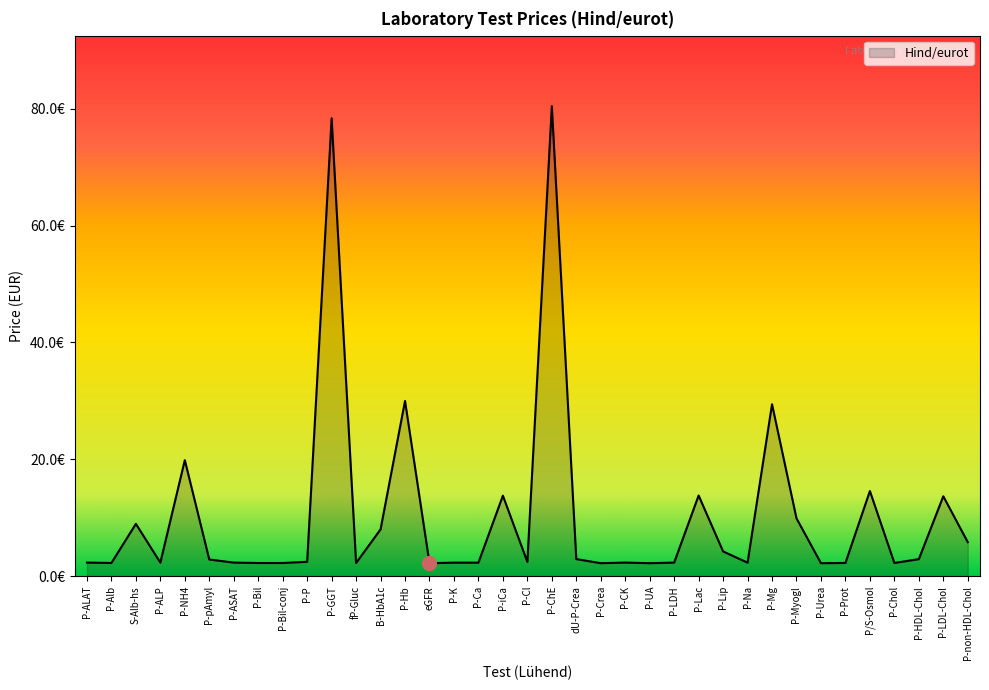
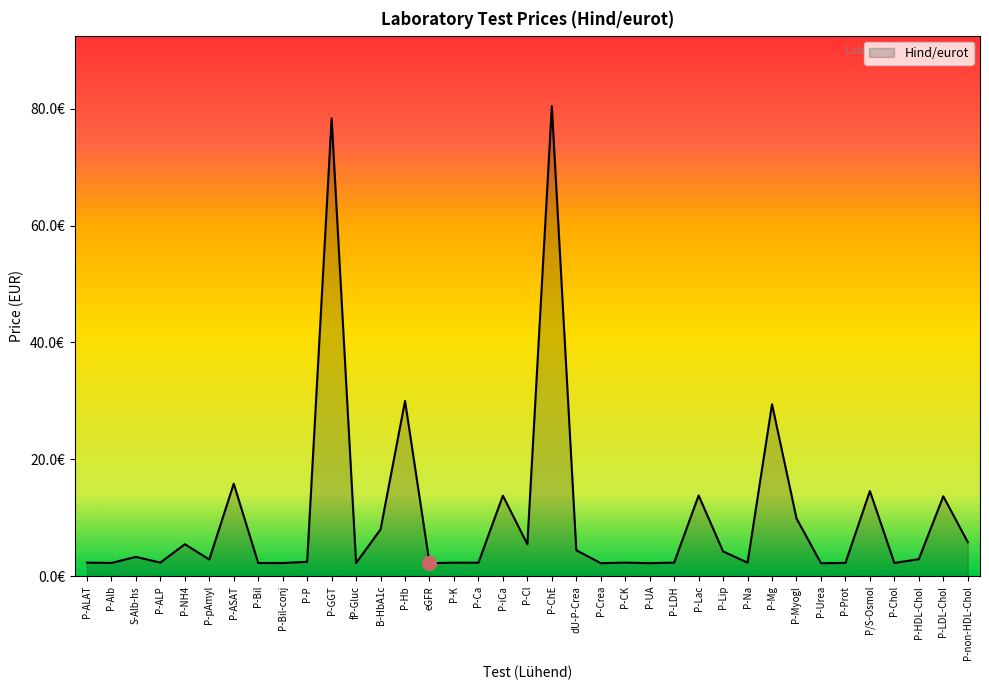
  {
    "Hind/eurot": {
      "P-ALAT": "2€",
      "P-Alb": "2€",
-     "S-Alb-hs": "9€",
+     "S-Alb-hs": "3€",
      "P-ALP": "2€",
-     "P-NH4": "20€",
+     "P-NH4": "5€",
      "P-pAmyl": "3€",
-     "P-ASAT": "2€",
+     "P-ASAT": "16€",
      "P-Bil": "2€",
      "P-Bil-conj": "2€",
      "P-P": "2€",
      "P-GGT": "78€",
      "fP-Gluc": "2€",
      "B-HbA1c": "8€",
      "P-Hb": "30€",
      "P-K": "2€",
      "P-Ca": "2€",
      "P-iCa": "14€",
-     "P-Cl": "2€",
+     "P-Cl": "5€",
      "P-ChE": "80€",
-     "dU-P-Crea": "3€",
+     "dU-P-Crea": "4€",
      "P-Crea": "2€",
      "P-CK": "2€",
      "P-UA": "2€",
      "P-LDH": "2€",
      "P-Lac": "14€",
      "P-Lip": "4€",
      "P-Na": "2€",
      "P-Mg": "29€",
      "P-Myogl": "10€",
      "P-Urea": "2€",
      "P-Prot": "2€",
      "P/S-Osmol": "15€",
      "P-Chol": "2€",
      "P-HDL-Chol": "3€",
      "P-LDL-Chol": "14€",
      "P-non-HDL-Chol": "6€"
    }
  }
